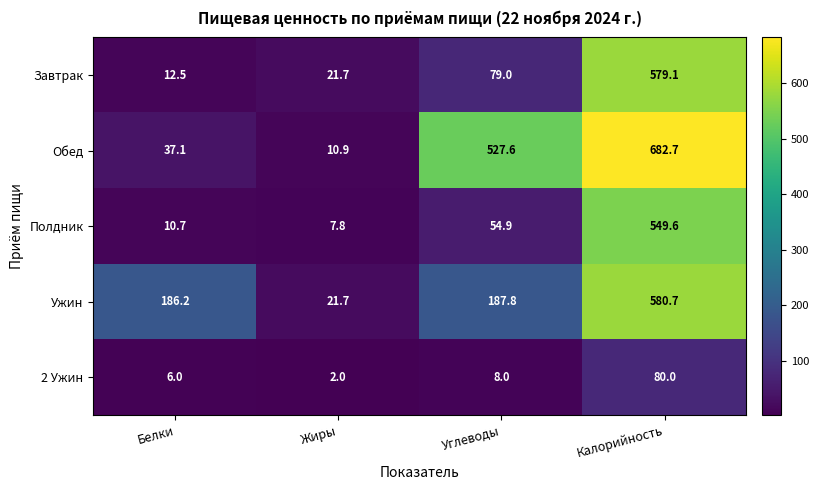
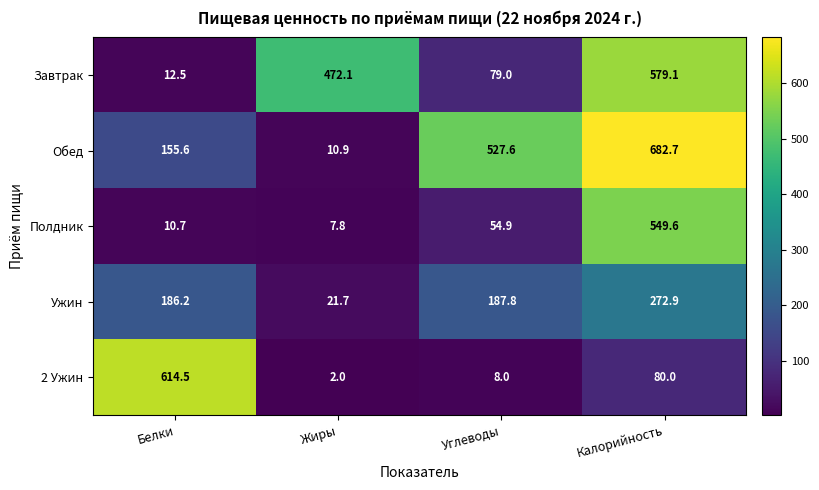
  {
    "Завтрак": {
      "Белки": 12.5,
-     "Жиры": 21.7,
+     "Жиры": 472.1,
      "Углеводы": 79.0,
      "Калорийность": 579.1
    },
    "Обед": {
-     "Белки": 37.1,
+     "Белки": 155.6,
      "Жиры": 10.9,
      "Углеводы": 527.6,
      "Калорийность": 682.7
    },
    "Полдник": {
      "Белки": 10.7,
      "Жиры": 7.8,
      "Углеводы": 54.9,
      "Калорийность": 549.6
    },
    "Ужин": {
      "Белки": 186.2,
      "Жиры": 21.7,
      "Углеводы": 187.8,
-     "Калорийность": 580.7
+     "Калорийность": 272.9
    },
    "2 Ужин": {
-     "Белки": 6.0,
+     "Белки": 614.5,
      "Жиры": 2.0,
      "Углеводы": 8.0,
      "Калорийность": 80.0
    }
  }
